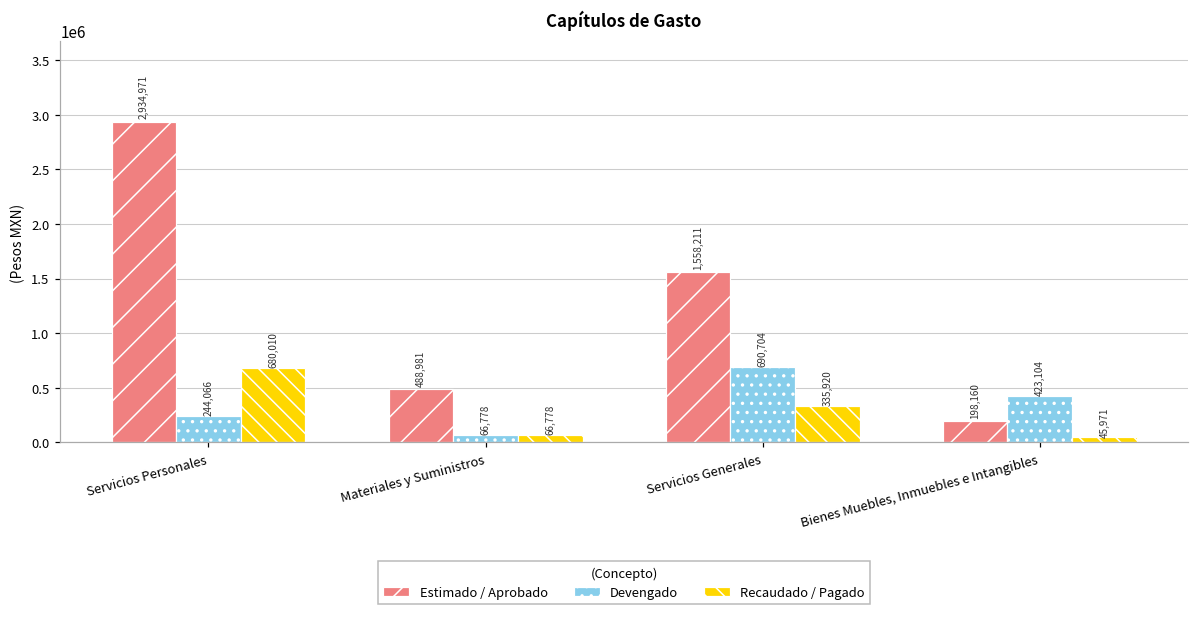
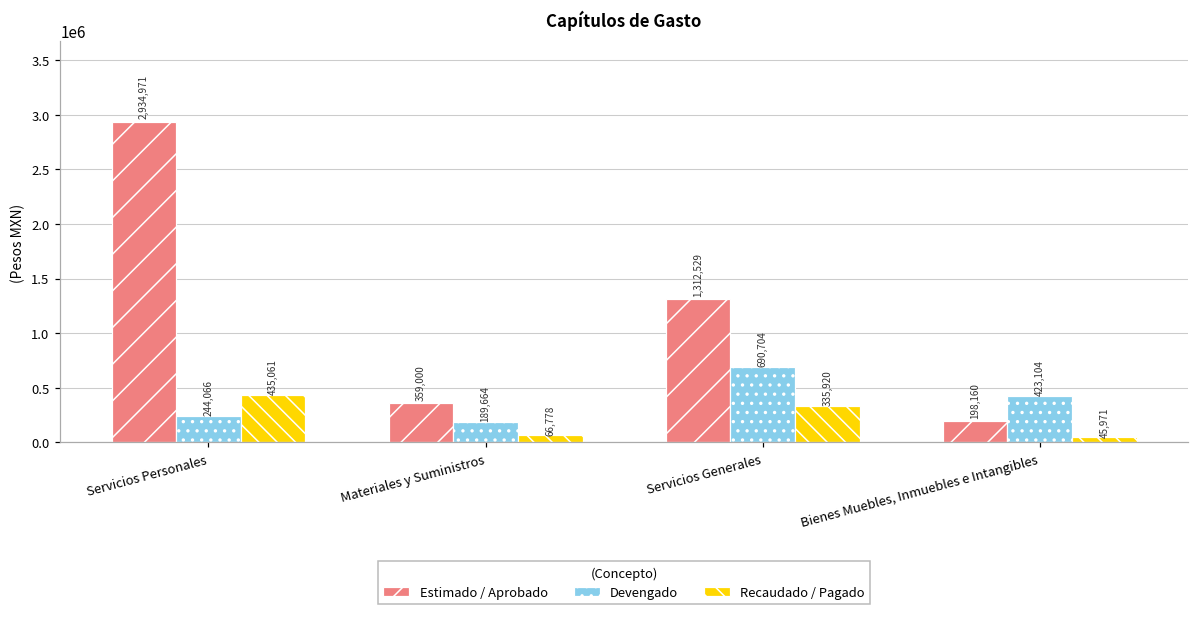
  {
    "Estimado / Aprobado": {
      "Servicios Personales": "2,934,971",
-     "Materiales y Suministros": "488,981",
-     "Servicios Generales": "1,558,211",
+     "Materiales y Suministros": "359,000",
+     "Servicios Generales": "1,312,529",
      "Bienes Muebles, Inmuebles e Intangibles": "198,160"
    },
    "Devengado": {
      "Servicios Personales": "244,066",
-     "Materiales y Suministros": "66,778",
+     "Materiales y Suministros": "189,664",
      "Servicios Generales": "690,704",
      "Bienes Muebles, Inmuebles e Intangibles": "423,104"
    },
    "Recaudado / Pagado": {
-     "Servicios Personales": "680,010",
+     "Servicios Personales": "435,061",
      "Materiales y Suministros": "66,778",
      "Servicios Generales": "335,920",
      "Bienes Muebles, Inmuebles e Intangibles": "45,971"
    }
  }
